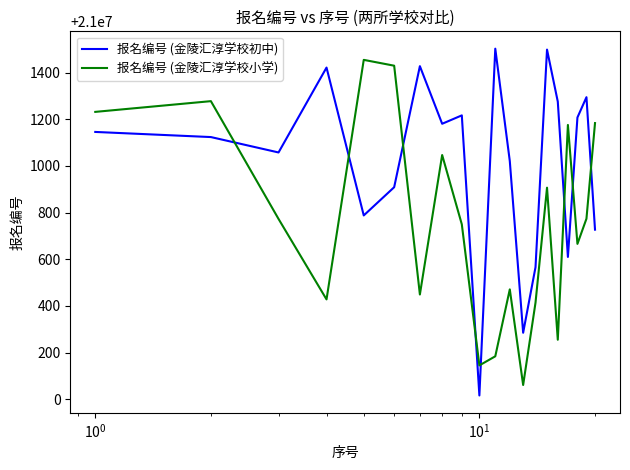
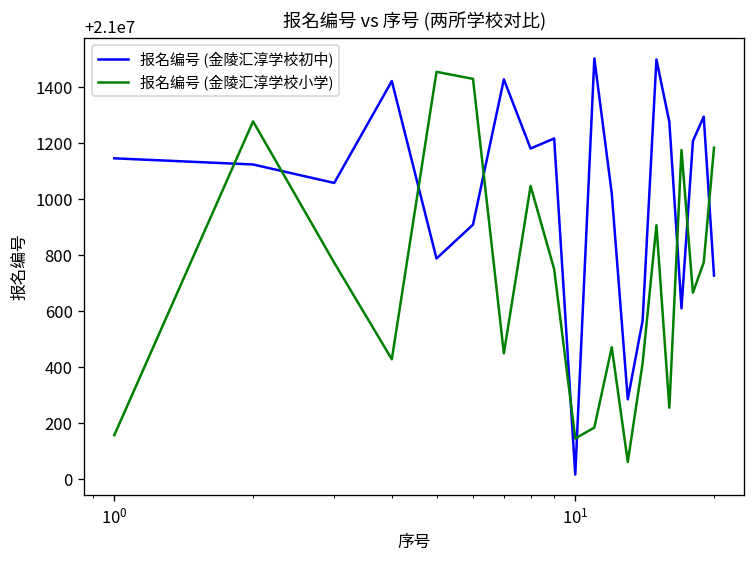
  {
    "报名编号 (金陵汇淳学校初中)": {
      "10^0": 21001150,
      "10^1": 21000020
    },
    "报名编号 (金陵汇淳学校小学)": {
-     "10^0": 21001230,
+     "10^0": 21000160,
      "10^1": 21000150
    }
  }
